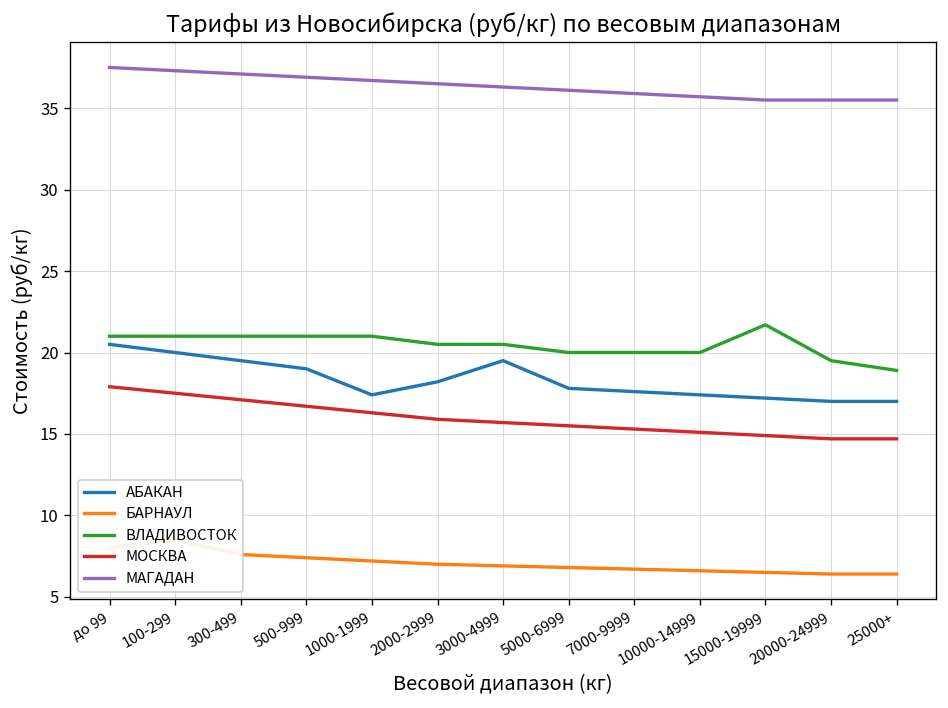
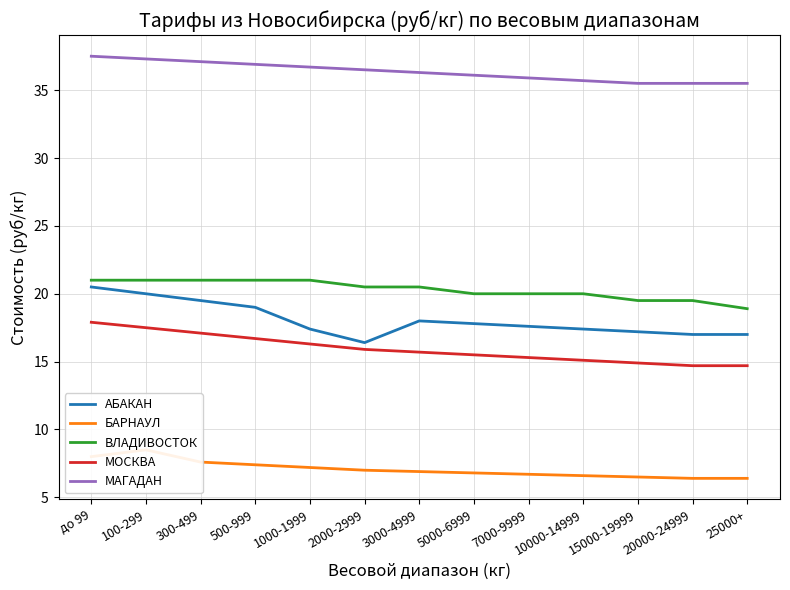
  {
    "АБАКАН": {
      "до 99": 20.5,
      "100-299": 20.0,
      "300-499": 19.5,
      "500-999": 19.0,
      "1000-1999": 17.4,
-     "2000-2999": 18.2,
-     "3000-4999": 19.5,
+     "2000-2999": 16.4,
+     "3000-4999": 18.0,
      "5000-6999": 17.8,
      "7000-9999": 17.6,
      "10000-14999": 17.4,
      "15000-19999": 17.2,
      "20000-24999": 17.0,
      "25000+": 17.0
    },
    "БАРНАУЛ": {
      "500-999": 7.4,
      "1000-1999": 7.2,
      "2000-2999": 7.0,
      "3000-4999": 6.9,
      "5000-6999": 6.8,
      "7000-9999": 6.7,
      "10000-14999": 6.6,
      "15000-19999": 6.5,
      "20000-24999": 6.4,
      "25000+": 6.4
    },
    "ВЛАДИВОСТОК": {
      "до 99": 21.0,
      "100-299": 21.0,
      "300-499": 21.0,
      "500-999": 21.0,
      "1000-1999": 21.0,
      "2000-2999": 20.5,
      "3000-4999": 20.5,
      "5000-6999": 20.0,
      "7000-9999": 20.0,
      "10000-14999": 20.0,
-     "15000-19999": 21.7,
+     "15000-19999": 19.5,
      "20000-24999": 19.5,
      "25000+": 18.9
    },
    "МОСКВА": {
      "до 99": 17.9,
      "100-299": 17.5,
      "300-499": 17.1,
      "500-999": 16.7,
      "1000-1999": 16.3,
      "2000-2999": 15.9,
      "3000-4999": 15.7,
      "5000-6999": 15.5,
      "7000-9999": 15.3,
      "10000-14999": 15.1,
      "15000-19999": 14.9,
      "20000-24999": 14.7,
      "25000+": 14.7
    },
    "МАГАДАН": {
      "до 99": 37.5,
      "100-299": 37.3,
      "300-499": 37.1,
      "500-999": 36.9,
      "1000-1999": 36.7,
      "2000-2999": 36.5,
      "3000-4999": 36.3,
      "5000-6999": 36.1,
      "7000-9999": 35.9,
      "10000-14999": 35.7,
      "15000-19999": 35.5,
      "20000-24999": 35.5,
      "25000+": 35.5
    }
  }
